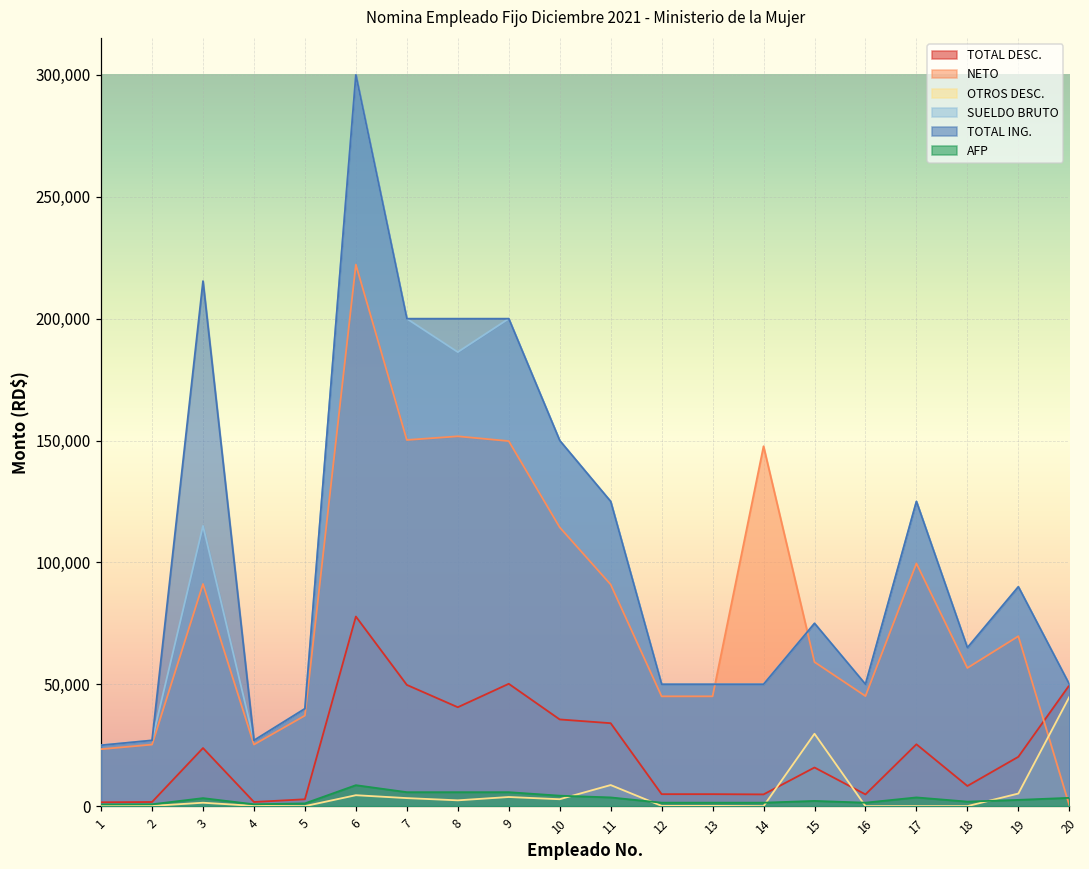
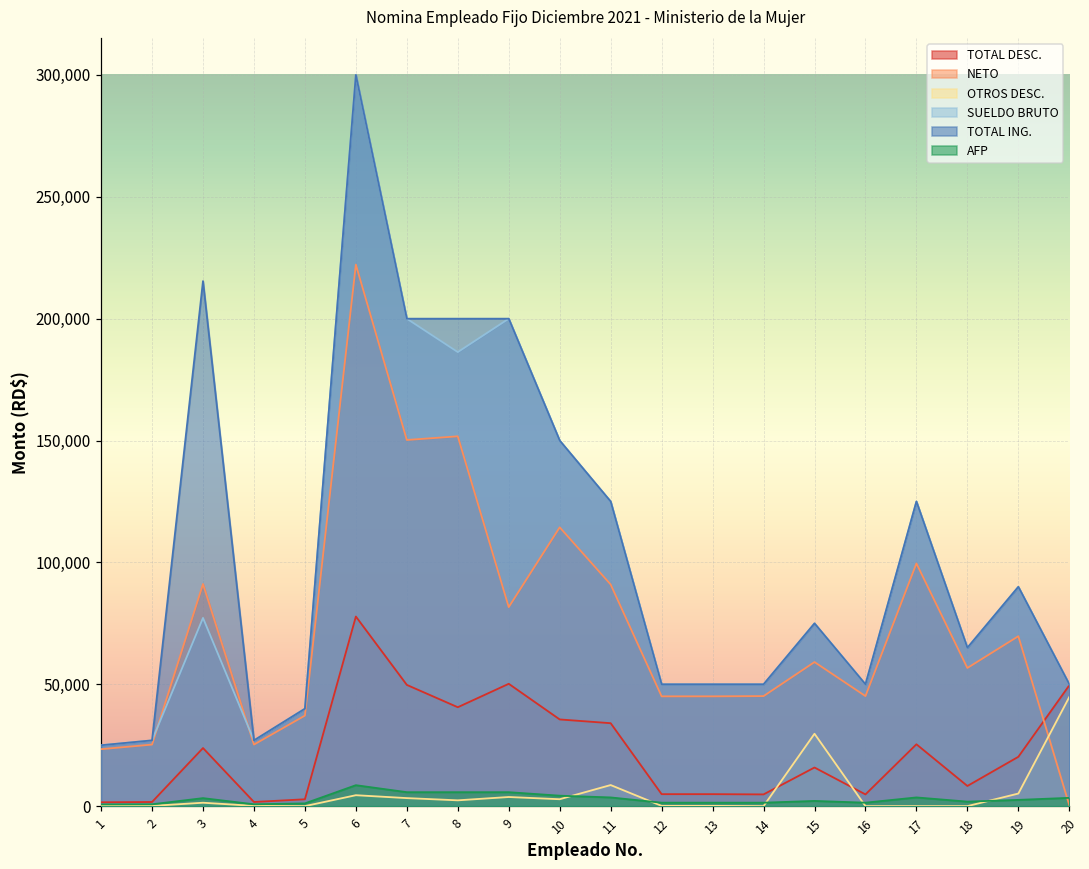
  {
    "TOTAL DESC.": {
      "3": "24,000",
      "5": "3,000",
      "6": "78,000",
      "7": "50,000",
      "8": "41,000",
      "9": "50,000",
      "10": "36,000",
      "11": "34,000",
      "12": "5,000",
      "13": "5,000",
      "14": "5,000",
      "15": "16,000",
      "16": "5,000",
      "17": "25,000",
      "18": "8,000",
      "19": "20,000"
    },
    "NETO": {
      "1": "23,000",
      "2": "25,000",
      "3": "91,000",
      "4": "25,000",
      "5": "37,000",
      "6": "222,000",
      "7": "150,000",
      "8": "152,000",
-     "9": "150,000",
+     "9": "82,000",
      "10": "114,000",
      "11": "91,000",
      "12": "45,000",
      "13": "45,000",
-     "14": "148,000",
+     "14": "45,000",
      "15": "59,000",
      "16": "45,000",
      "17": "100,000",
      "18": "57,000",
      "19": "70,000",
      "20": "0"
    },
    "OTROS DESC.": {
      "3": "1,000",
      "6": "5,000",
      "7": "3,000",
      "8": "2,000",
      "9": "4,000",
      "10": "3,000",
      "11": "9,000",
      "12": "0",
      "13": "0",
      "14": "0",
      "15": "30,000",
      "16": "0",
      "17": "0",
      "18": "0",
      "19": "5,000",
      "20": "45,000"
    },
    "SUELDO BRUTO": {
-     "3": "115,000",
+     "3": "77,000",
      "8": "186,000"
    },
    "TOTAL ING.": {
      "3": "215,000",
      "8": "200,000"
    },
    "AFP": {
      "3": "3,000",
      "6": "9,000",
      "7": "6,000",
      "8": "6,000",
      "9": "6,000",
      "10": "4,000",
      "11": "4,000",
      "12": "1,000",
      "13": "1,000",
      "14": "1,000",
      "15": "2,000",
      "16": "1,000",
      "17": "4,000",
      "18": "2,000",
      "19": "3,000",
      "20": "3,000"
    }
  }
